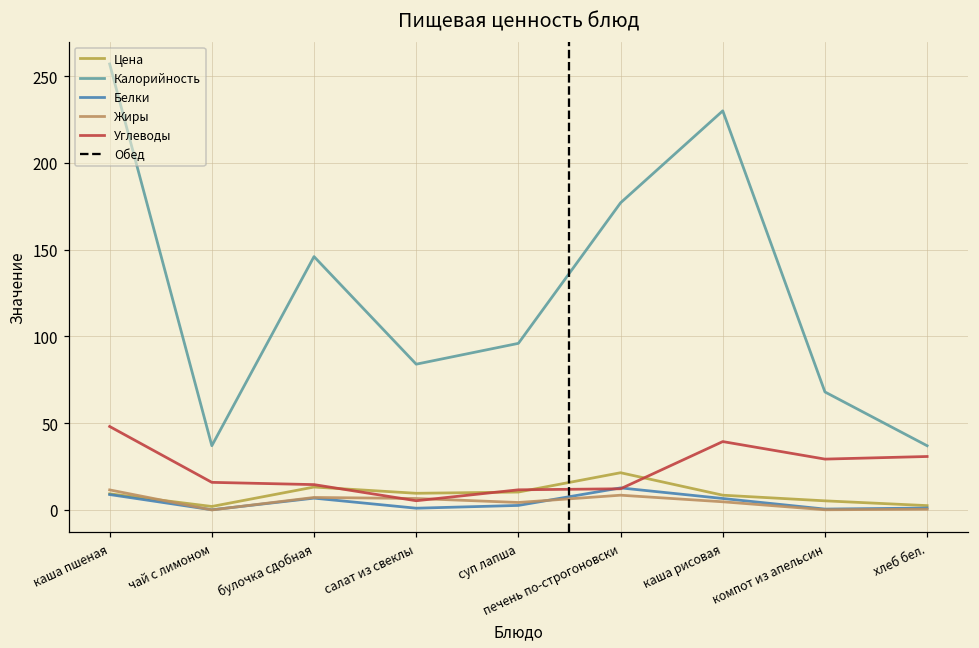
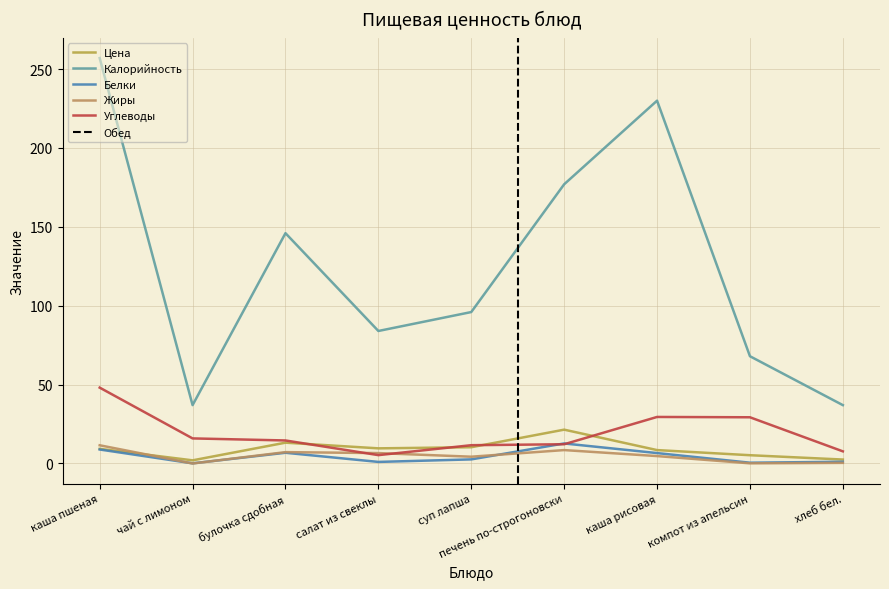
  {
    "Углеводы": {
      "каша пшеная": 48,
      "чай с лимоном": 16,
-     "каша рисовая": 39,
+     "каша рисовая": 30,
      "компот из апельсин": 29,
-     "хлеб бел.": 31
+     "хлеб бел.": 8
    }
  }
